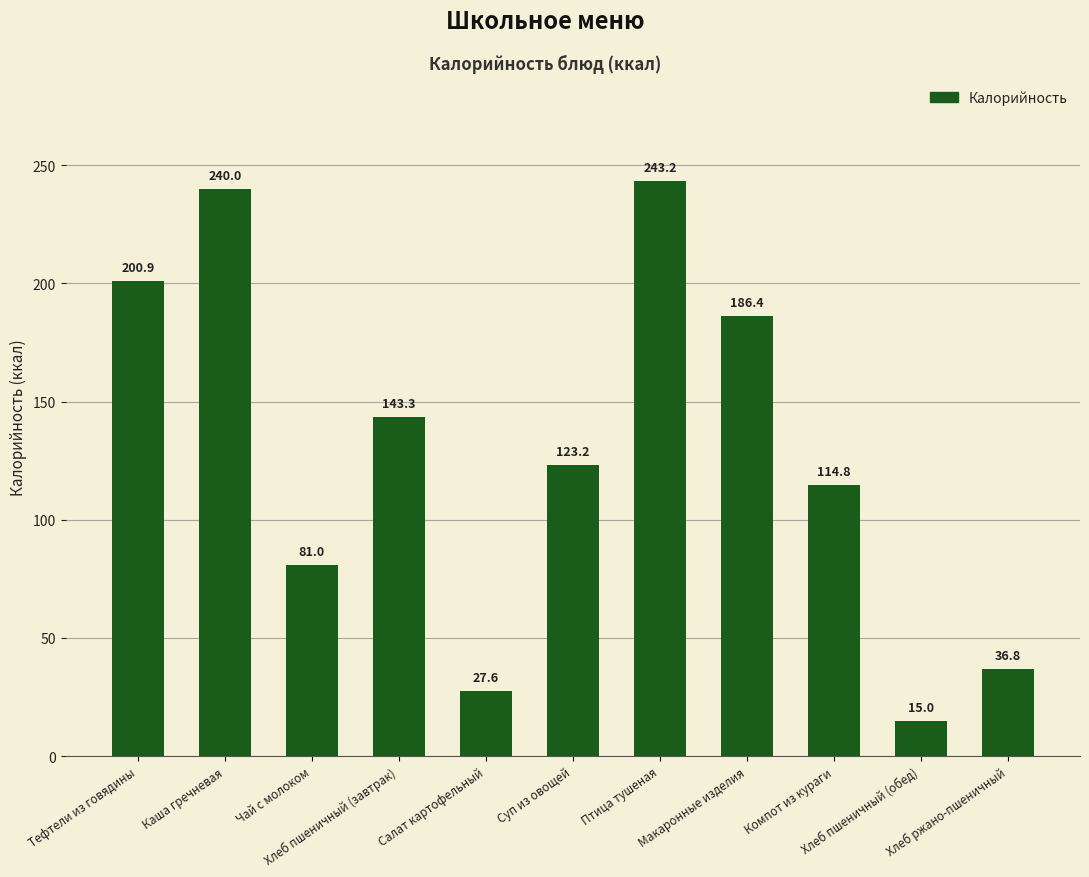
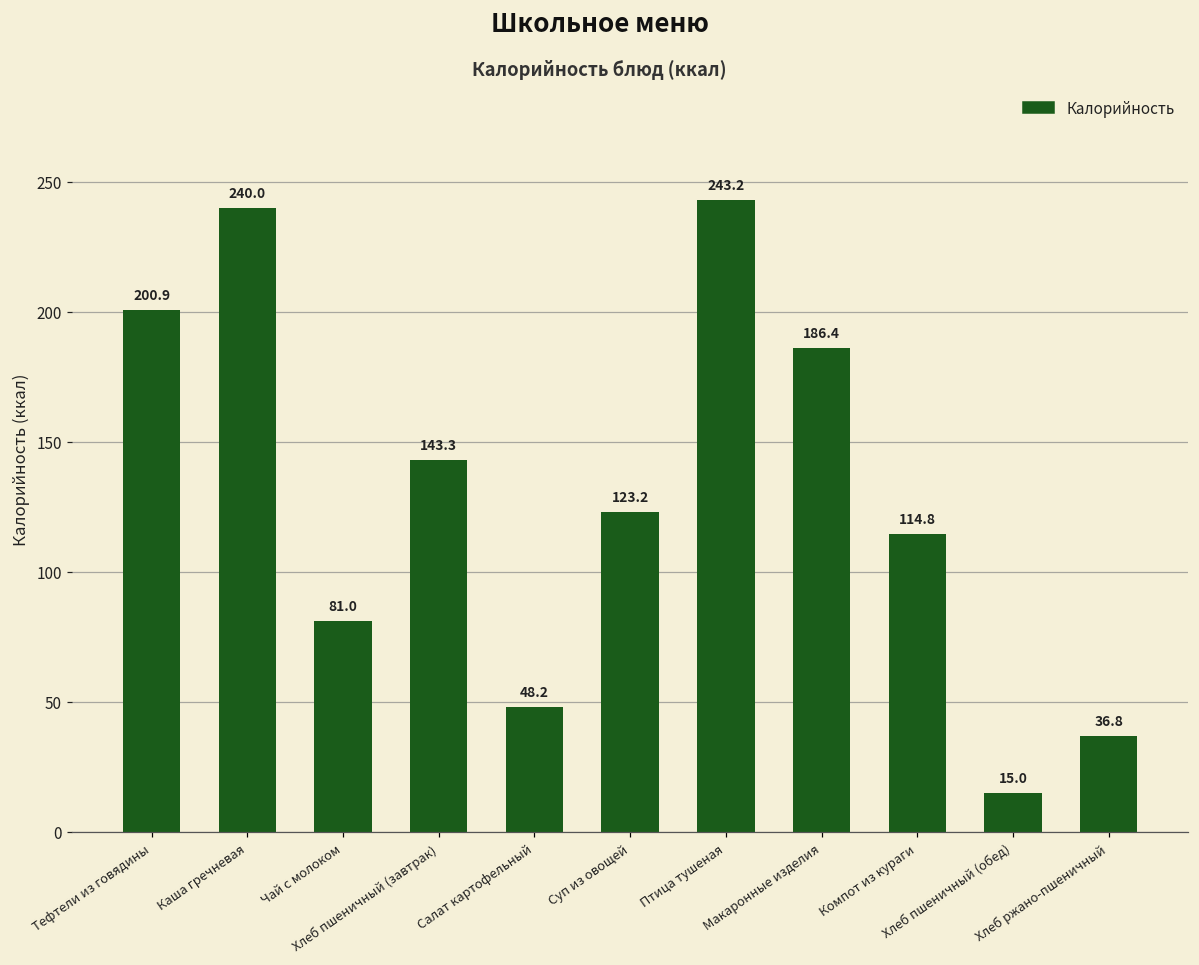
  {
    "Тефтели из говядины": 200.9,
    "Каша гречневая": 240.0,
    "Чай с молоком": 81.0,
    "Хлеб пшеничный (завтрак)": 143.3,
-   "Салат картофельный": 27.6,
+   "Салат картофельный": 48.2,
    "Суп из овощей": 123.2,
    "Птица тушеная": 243.2,
    "Макаронные изделия": 186.4,
    "Компот из кураги": 114.8,
    "Хлеб пшеничный (обед)": 15.0,
    "Хлеб ржано-пшеничный": 36.8
  }
